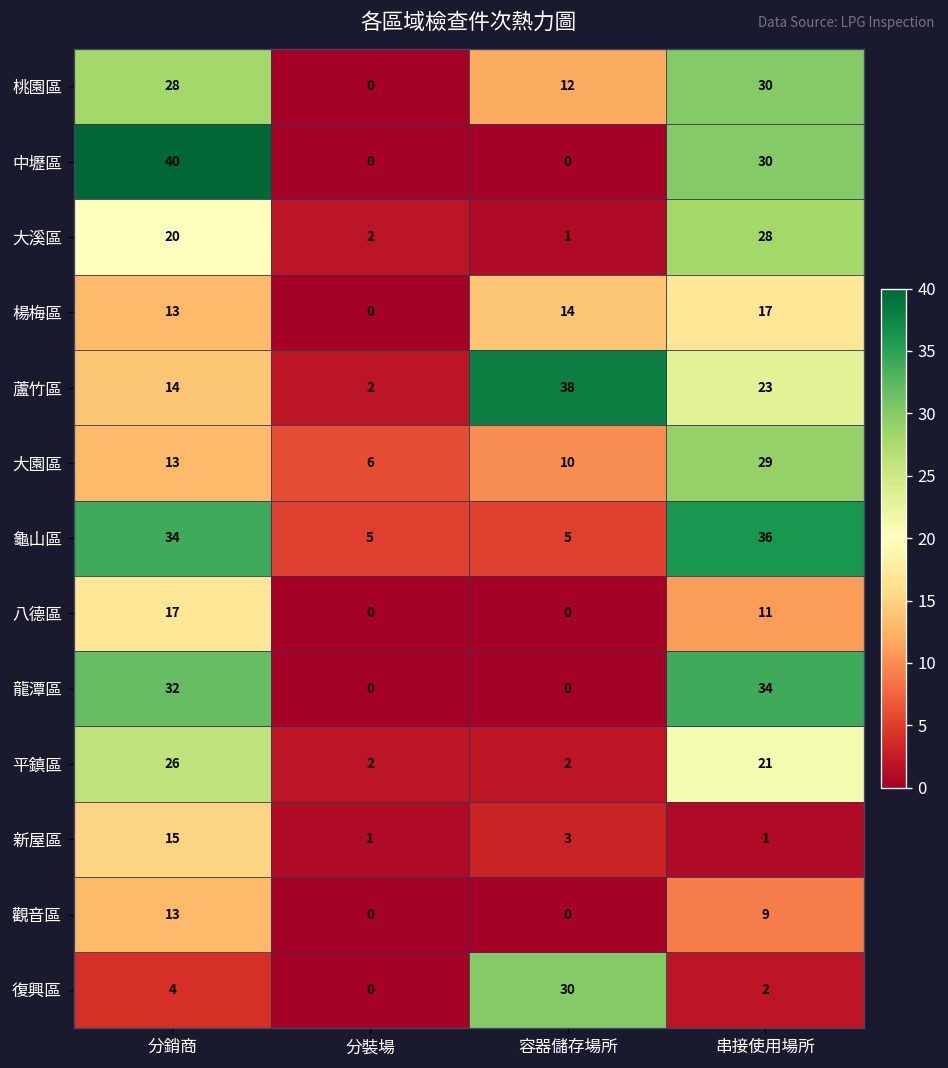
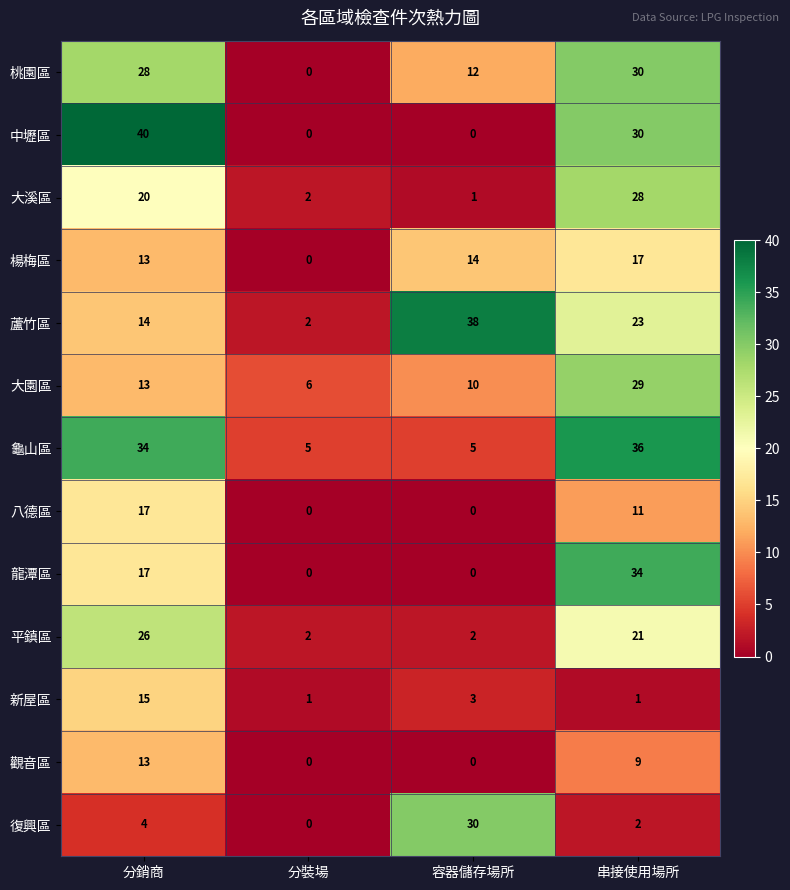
  {
    "桃園區": {
      "分銷商": 28,
      "分裝場": 0,
      "容器儲存場所": 12,
      "串接使用場所": 30
    },
    "中壢區": {
      "分銷商": 40,
      "分裝場": 0,
      "容器儲存場所": 0,
      "串接使用場所": 30
    },
    "大溪區": {
      "分銷商": 20,
      "分裝場": 2,
      "容器儲存場所": 1,
      "串接使用場所": 28
    },
    "楊梅區": {
      "分銷商": 13,
      "分裝場": 0,
      "容器儲存場所": 14,
      "串接使用場所": 17
    },
    "蘆竹區": {
      "分銷商": 14,
      "分裝場": 2,
      "容器儲存場所": 38,
      "串接使用場所": 23
    },
    "大園區": {
      "分銷商": 13,
      "分裝場": 6,
      "容器儲存場所": 10,
      "串接使用場所": 29
    },
    "龜山區": {
      "分銷商": 34,
      "分裝場": 5,
      "容器儲存場所": 5,
      "串接使用場所": 36
    },
    "八德區": {
      "分銷商": 17,
      "分裝場": 0,
      "容器儲存場所": 0,
      "串接使用場所": 11
    },
    "龍潭區": {
-     "分銷商": 32,
+     "分銷商": 17,
      "分裝場": 0,
      "容器儲存場所": 0,
      "串接使用場所": 34
    },
    "平鎮區": {
      "分銷商": 26,
      "分裝場": 2,
      "容器儲存場所": 2,
      "串接使用場所": 21
    },
    "新屋區": {
      "分銷商": 15,
      "分裝場": 1,
      "容器儲存場所": 3,
      "串接使用場所": 1
    },
    "觀音區": {
      "分銷商": 13,
      "分裝場": 0,
      "容器儲存場所": 0,
      "串接使用場所": 9
    },
    "復興區": {
      "分銷商": 4,
      "分裝場": 0,
      "容器儲存場所": 30,
      "串接使用場所": 2
    }
  }
